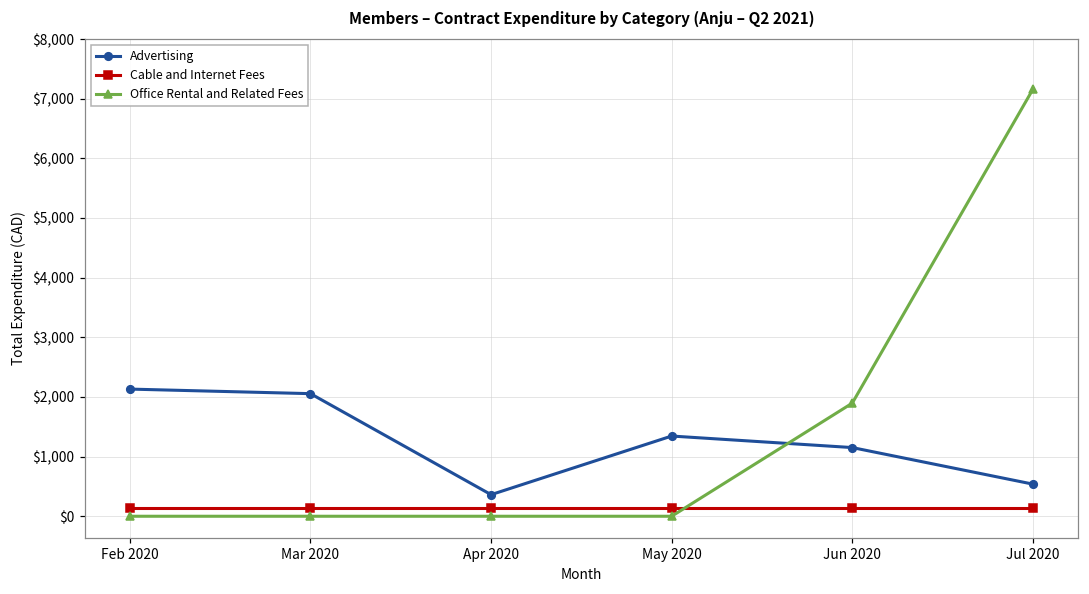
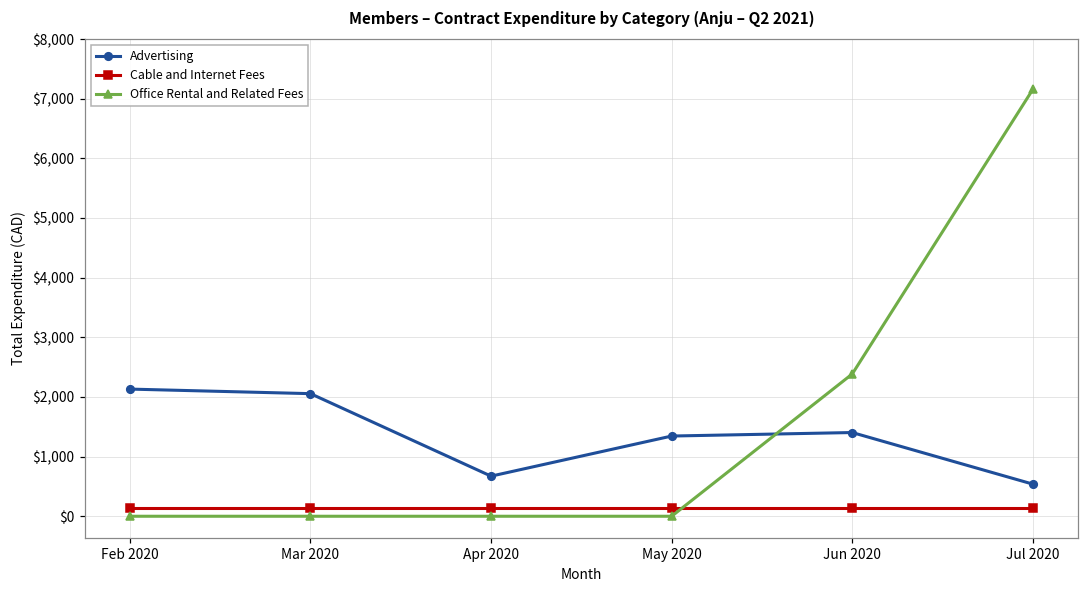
  {
    "Advertising": {
      "Feb 2020": "$2,100",
      "Mar 2020": "$2,100",
-     "Apr 2020": "$400",
+     "Apr 2020": "$700",
      "May 2020": "$1,300",
-     "Jun 2020": "$1,200",
+     "Jun 2020": "$1,400",
      "Jul 2020": "$500"
    },
    "Cable and Internet Fees": {
      "Feb 2020": "$100",
      "Mar 2020": "$100",
      "Apr 2020": "$100",
      "May 2020": "$100",
      "Jun 2020": "$100",
      "Jul 2020": "$100"
    },
    "Office Rental and Related Fees": {
      "Feb 2020": "$0",
      "Mar 2020": "$0",
      "Apr 2020": "$0",
      "May 2020": "$0",
-     "Jun 2020": "$1,900",
+     "Jun 2020": "$2,400",
      "Jul 2020": "$7,200"
    }
  }
